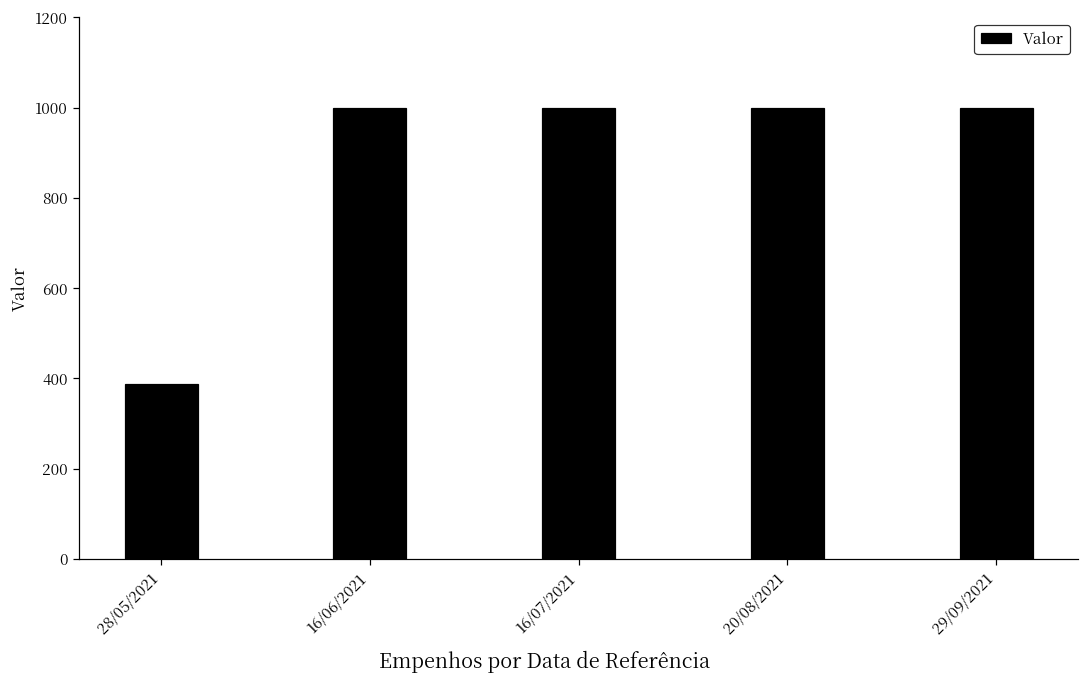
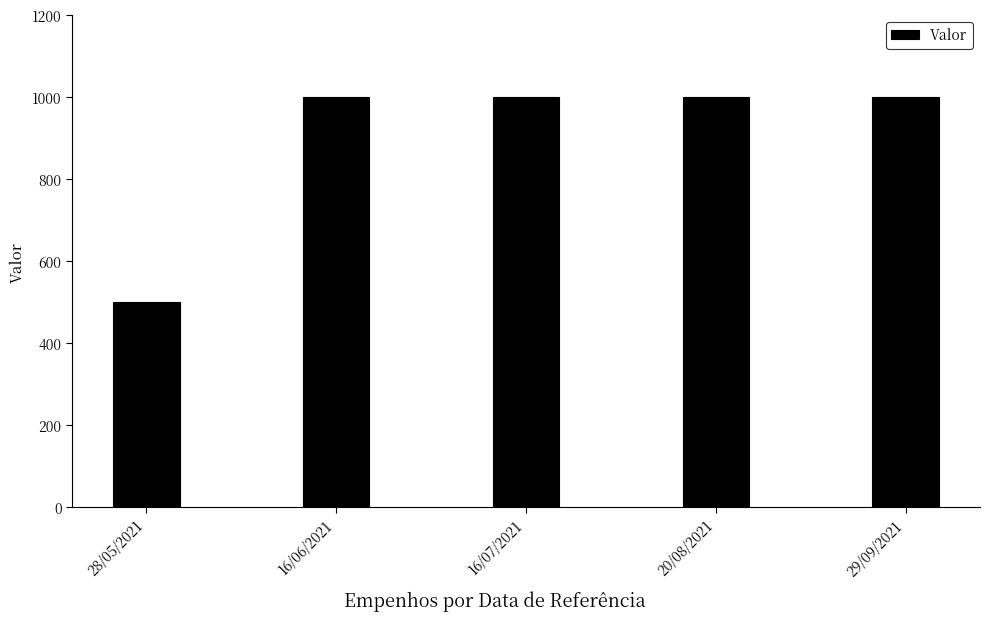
  {
-   "28/05/2021": 390,
+   "28/05/2021": 500,
    "16/06/2021": 1000,
    "16/07/2021": 1000,
    "20/08/2021": 1000,
    "29/09/2021": 1000
  }
